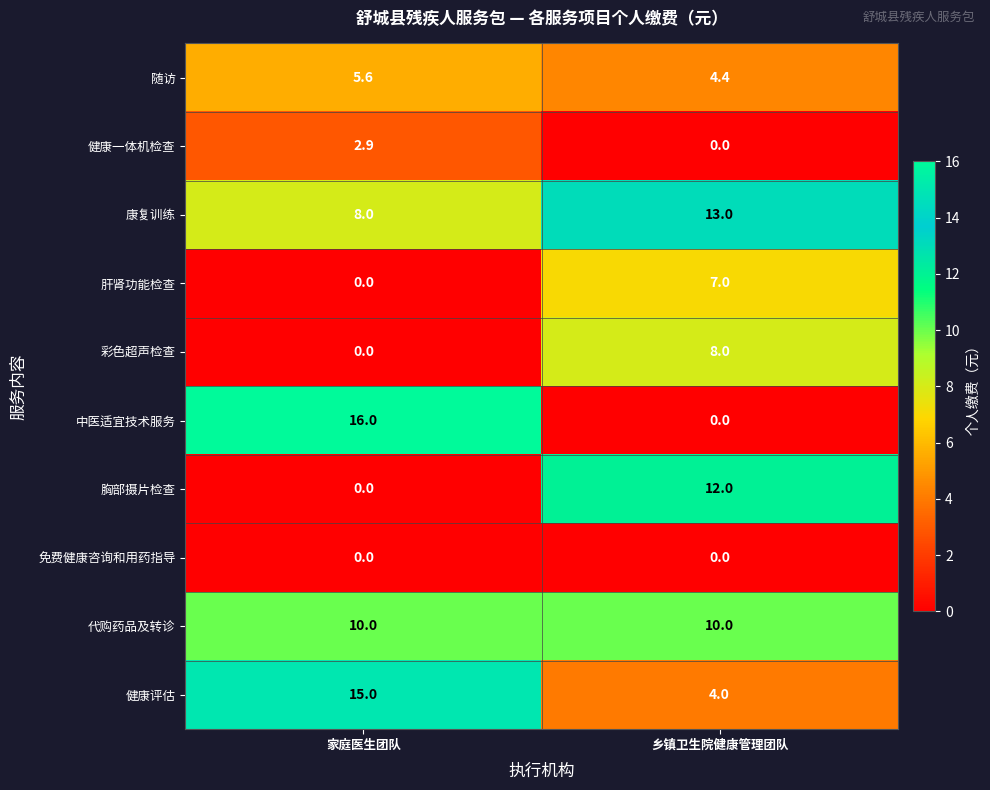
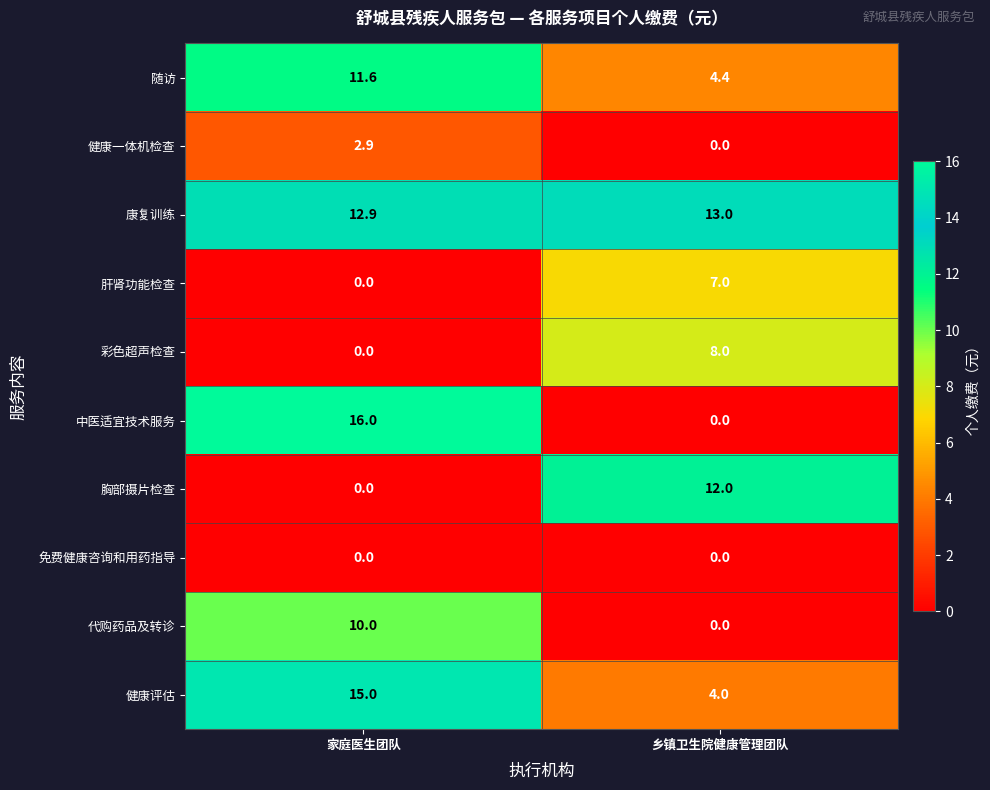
  {
    "随访": {
-     "家庭医生团队": 5.6,
+     "家庭医生团队": 11.6,
      "乡镇卫生院健康管理团队": 4.4
    },
    "健康一体机检查": {
      "家庭医生团队": 2.9,
      "乡镇卫生院健康管理团队": 0.0
    },
    "康复训练": {
-     "家庭医生团队": 8.0,
+     "家庭医生团队": 12.9,
      "乡镇卫生院健康管理团队": 13.0
    },
    "肝肾功能检查": {
      "家庭医生团队": 0.0,
      "乡镇卫生院健康管理团队": 7.0
    },
    "彩色超声检查": {
      "家庭医生团队": 0.0,
      "乡镇卫生院健康管理团队": 8.0
    },
    "中医适宜技术服务": {
      "家庭医生团队": 16.0,
      "乡镇卫生院健康管理团队": 0.0
    },
    "胸部摄片检查": {
      "家庭医生团队": 0.0,
      "乡镇卫生院健康管理团队": 12.0
    },
    "免费健康咨询和用药指导": {
      "家庭医生团队": 0.0,
      "乡镇卫生院健康管理团队": 0.0
    },
    "代购药品及转诊": {
      "家庭医生团队": 10.0,
-     "乡镇卫生院健康管理团队": 10.0
+     "乡镇卫生院健康管理团队": 0.0
    },
    "健康评估": {
      "家庭医生团队": 15.0,
      "乡镇卫生院健康管理团队": 4.0
    }
  }
